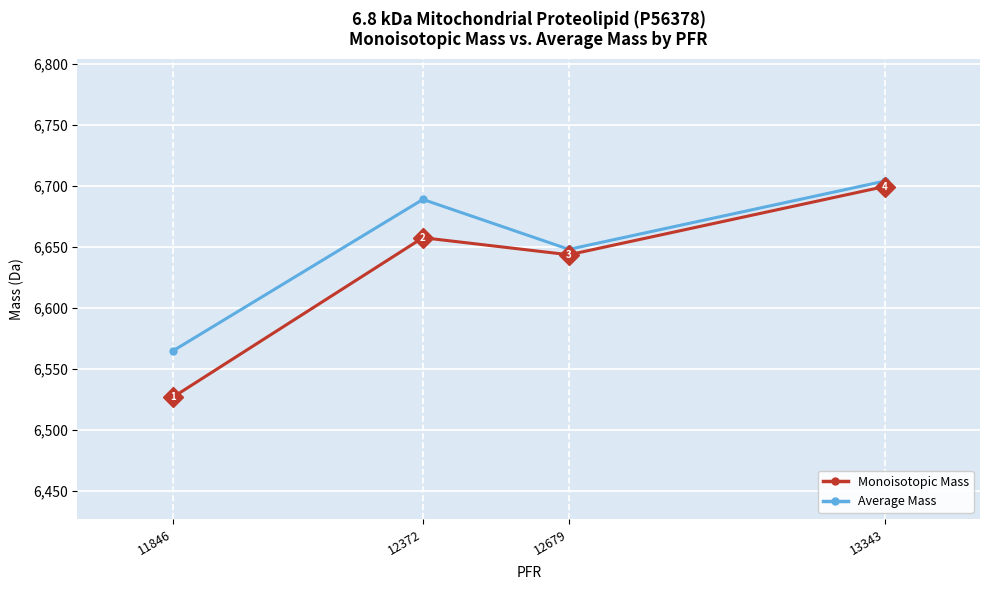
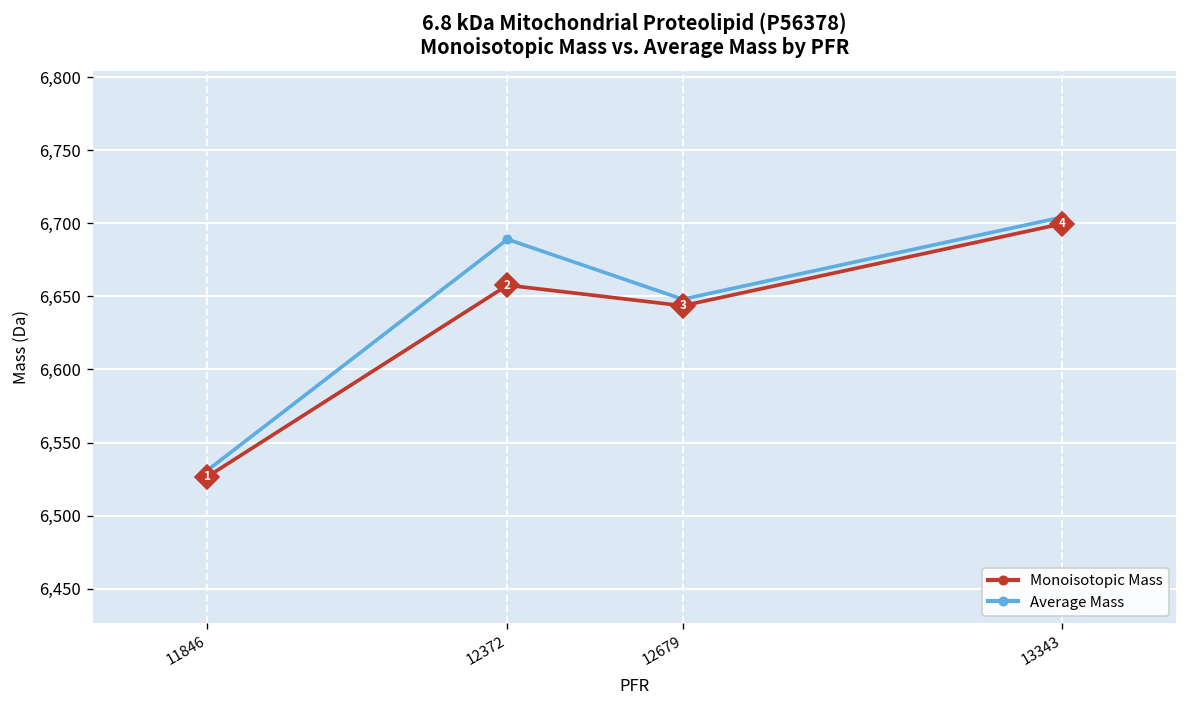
  {
    "Average Mass": {
-     "11846": "6,565",
+     "11846": "6,531",
      "12372": "6,689"
    }
  }
